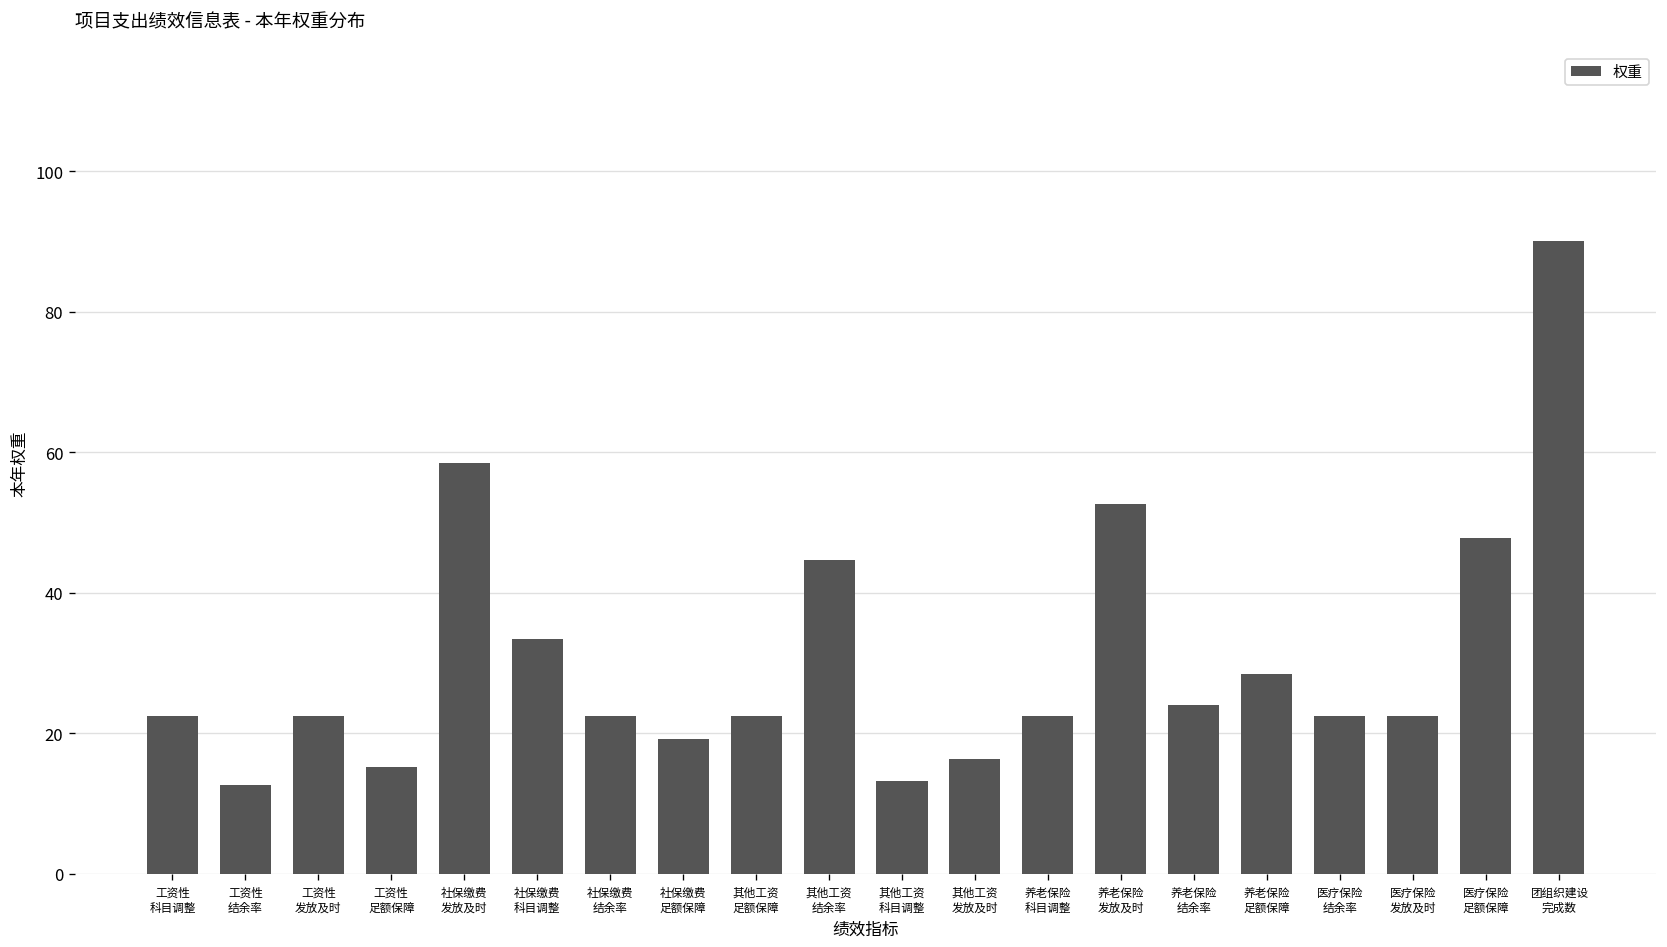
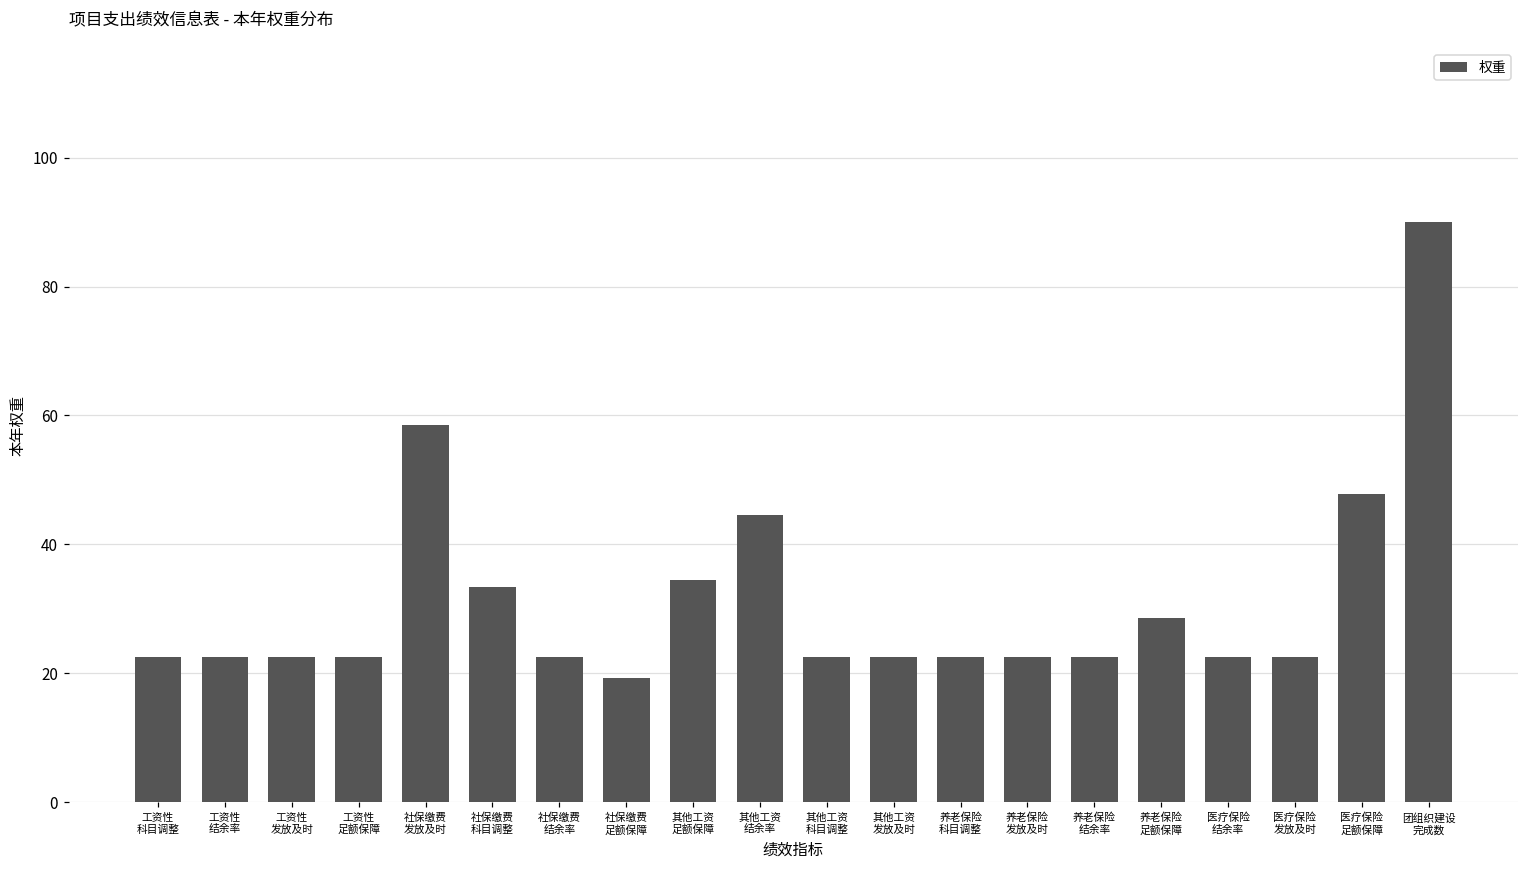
  {
    "工资性 科目调整": 23,
-   "工资性 结余率": 13,
+   "工资性 结余率": 23,
    "工资性 发放及时": 23,
-   "工资性 足额保障": 15,
+   "工资性 足额保障": 23,
    "社保缴费 发放及时": 59,
    "社保缴费 科目调整": 33,
    "社保缴费 结余率": 23,
    "社保缴费 足额保障": 19,
-   "其他工资 足额保障": 23,
+   "其他工资 足额保障": 34,
    "其他工资 结余率": 45,
-   "其他工资 科目调整": 13,
-   "其他工资 发放及时": 16,
+   "其他工资 科目调整": 23,
+   "其他工资 发放及时": 23,
    "养老保险 科目调整": 23,
-   "养老保险 发放及时": 53,
-   "养老保险 结余率": 24,
+   "养老保险 发放及时": 23,
+   "养老保险 结余率": 23,
    "养老保险 足额保障": 29,
    "医疗保险 结余率": 23,
    "医疗保险 发放及时": 23,
    "医疗保险 足额保障": 48,
    "团组织建设 完成数": 90
  }
